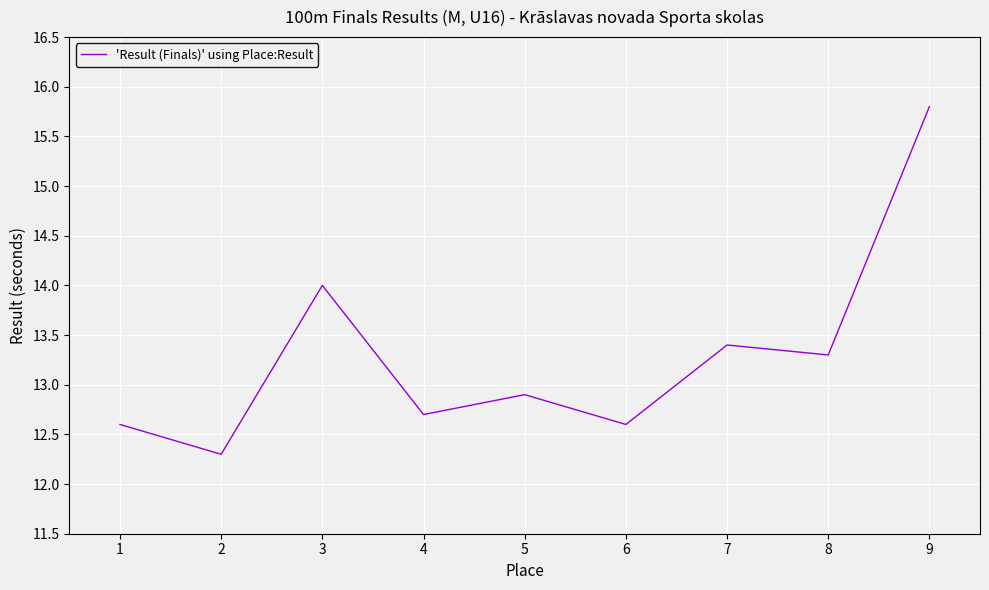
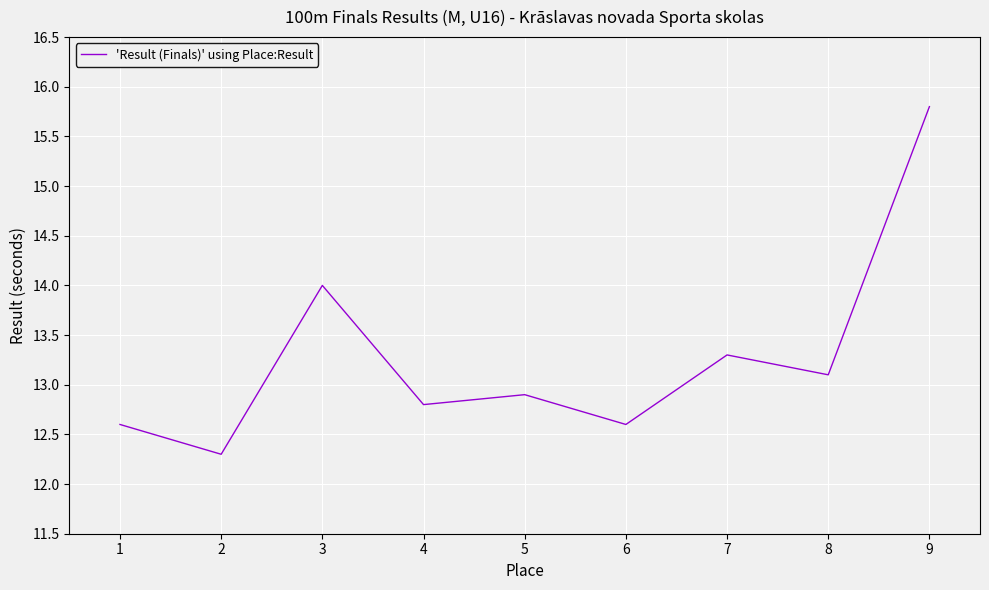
  {
    "1": 12.6,
    "2": 12.3,
    "3": 14.0,
-   "4": 12.7,
+   "4": 12.8,
    "5": 12.9,
    "6": 12.6,
-   "7": 13.4,
-   "8": 13.3,
+   "7": 13.3,
+   "8": 13.1,
    "9": 15.8
  }
